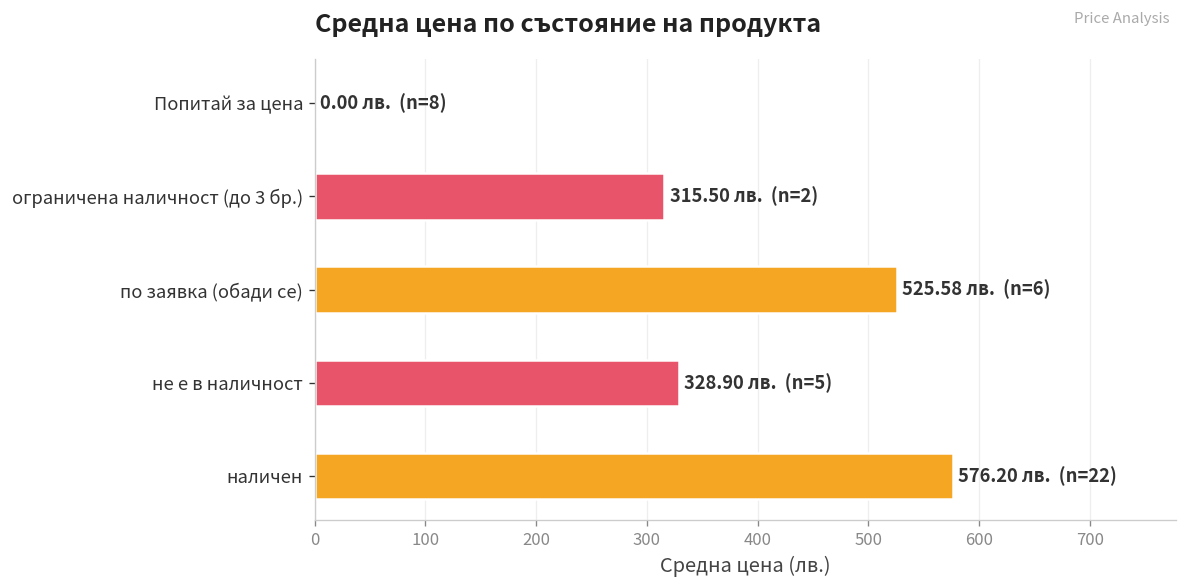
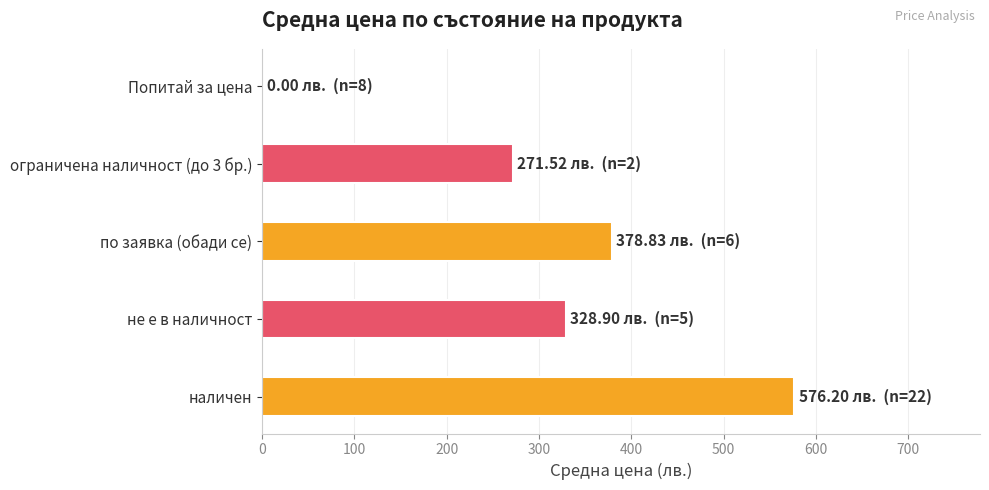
  {
    "Попитай за цена": 0.00,
-   "ограничена наличност (до 3 бр.)": 315.50,
-   "по заявка (обади се)": 525.58,
+   "ограничена наличност (до 3 бр.)": 271.52,
+   "по заявка (обади се)": 378.83,
    "не е в наличност": 328.90,
    "наличен": 576.20
  }
